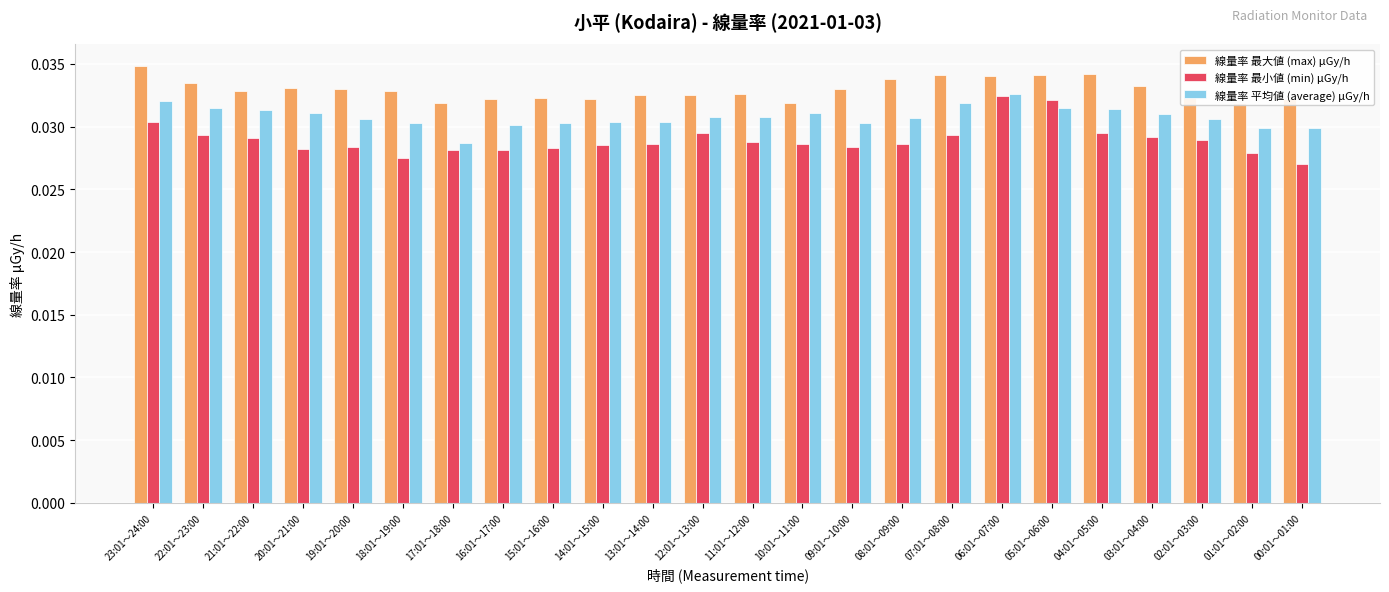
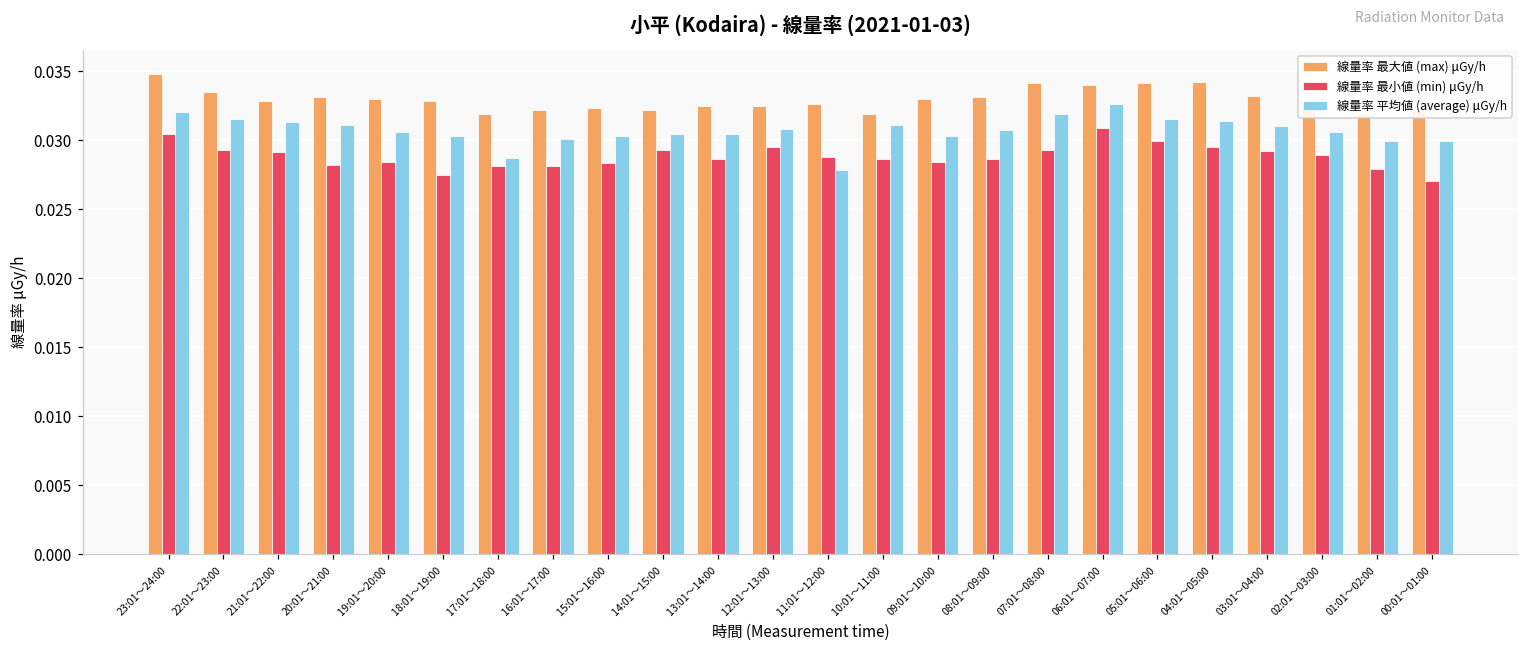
  {
    "線量率 最大値 (max) μGy/h": {
      "23:01～24:00": 0.0348,
      "22:01～23:00": 0.0335,
      "21:01～22:00": 0.0328,
      "20:01～21:00": 0.0331,
      "19:01～20:00": 0.0330,
      "18:01～19:00": 0.0328,
      "17:01～18:00": 0.0319,
      "16:01～17:00": 0.0322,
      "15:01～16:00": 0.0323,
      "14:01～15:00": 0.0322,
      "13:01～14:00": 0.0325,
      "12:01～13:00": 0.0325,
      "11:01～12:00": 0.0326,
      "10:01～11:00": 0.0319,
      "09:01～10:00": 0.0330,
-     "08:01～09:00": 0.0338,
+     "08:01～09:00": 0.0331,
      "07:01～08:00": 0.0341,
      "06:01～07:00": 0.0340,
      "05:01～06:00": 0.0341,
      "04:01～05:00": 0.0342,
      "03:01～04:00": 0.0332
    },
    "線量率 最小値 (min) μGy/h": {
      "23:01～24:00": 0.0304,
      "22:01～23:00": 0.0293,
      "21:01～22:00": 0.0291,
      "20:01～21:00": 0.0282,
      "19:01～20:00": 0.0284,
      "18:01～19:00": 0.0275,
      "17:01～18:00": 0.0281,
      "16:01～17:00": 0.0281,
      "15:01～16:00": 0.0283,
-     "14:01～15:00": 0.0285,
+     "14:01～15:00": 0.0293,
      "13:01～14:00": 0.0286,
      "12:01～13:00": 0.0295,
      "11:01～12:00": 0.0288,
      "10:01～11:00": 0.0286,
      "09:01～10:00": 0.0284,
      "08:01～09:00": 0.0286,
      "07:01～08:00": 0.0293,
-     "06:01～07:00": 0.0324,
-     "05:01～06:00": 0.0321,
+     "06:01～07:00": 0.0309,
+     "05:01～06:00": 0.0299,
      "04:01～05:00": 0.0295,
      "03:01～04:00": 0.0292,
      "02:01～03:00": 0.0289,
      "01:01～02:00": 0.0279,
      "00:01～01:00": 0.0270
    },
    "線量率 平均値 (average) μGy/h": {
      "23:01～24:00": 0.0320,
      "22:01～23:00": 0.0315,
      "21:01～22:00": 0.0313,
      "20:01～21:00": 0.0311,
      "19:01～20:00": 0.0306,
      "18:01～19:00": 0.0303,
      "17:01～18:00": 0.0287,
      "16:01～17:00": 0.0301,
      "15:01～16:00": 0.0303,
      "14:01～15:00": 0.0304,
      "13:01～14:00": 0.0304,
      "12:01～13:00": 0.0308,
-     "11:01～12:00": 0.0308,
+     "11:01～12:00": 0.0278,
      "10:01～11:00": 0.0311,
      "09:01～10:00": 0.0303,
      "08:01～09:00": 0.0307,
      "07:01～08:00": 0.0319,
      "06:01～07:00": 0.0326,
      "05:01～06:00": 0.0315,
      "04:01～05:00": 0.0314,
      "03:01～04:00": 0.0310,
      "02:01～03:00": 0.0306,
      "01:01～02:00": 0.0299,
      "00:01～01:00": 0.0299
    }
  }
